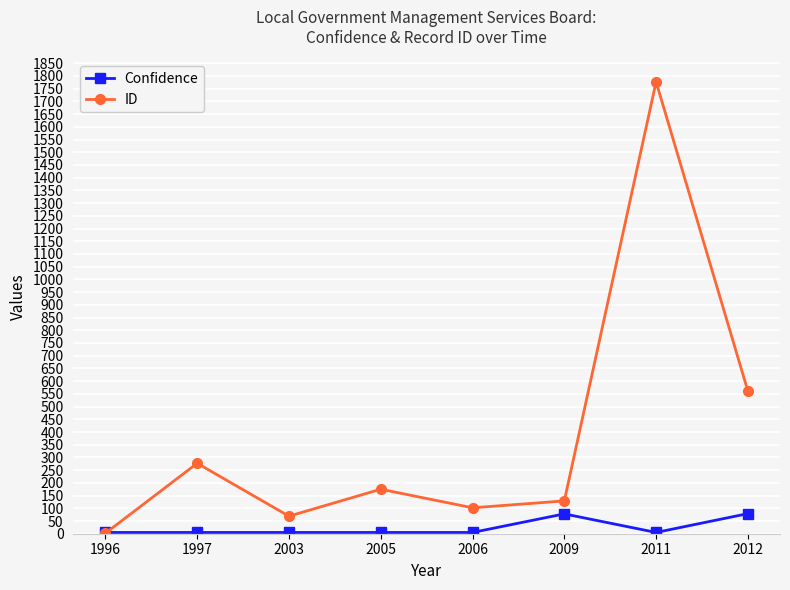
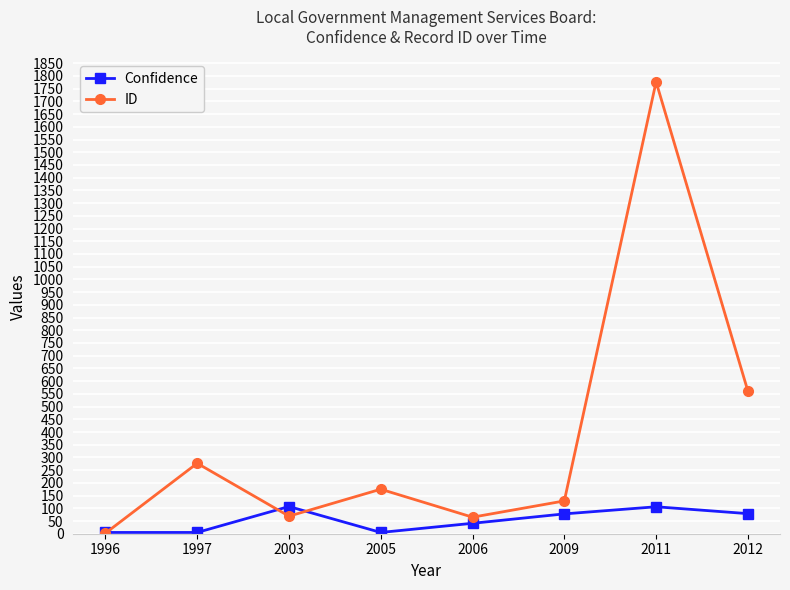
  {
    "Confidence": {
      "1997": 10,
-     "2003": 10,
+     "2003": 110,
      "2005": 10,
-     "2006": 10,
+     "2006": 40,
      "2009": 80,
-     "2011": 10,
+     "2011": 110,
      "2012": 80
    },
    "ID": {
      "1997": 280,
      "2003": 70,
      "2005": 180,
-     "2006": 100,
+     "2006": 70,
      "2009": 130,
      "2011": 1780,
      "2012": 560
    }
  }
